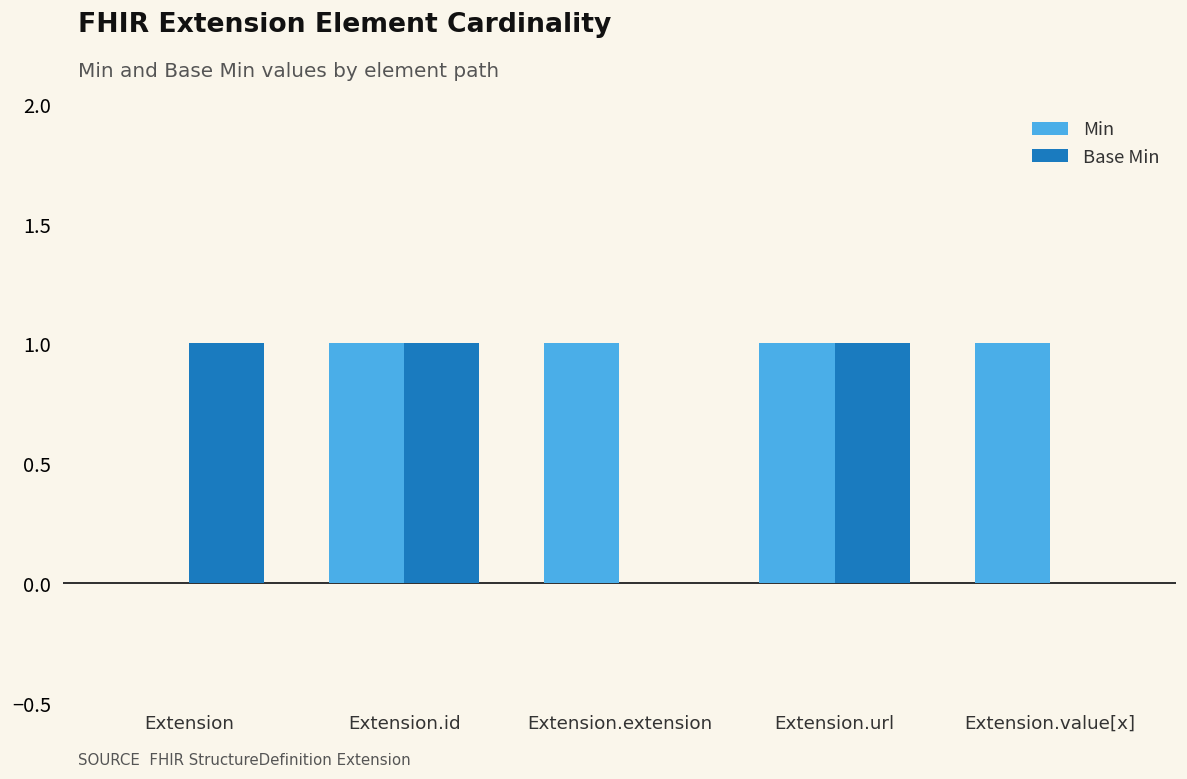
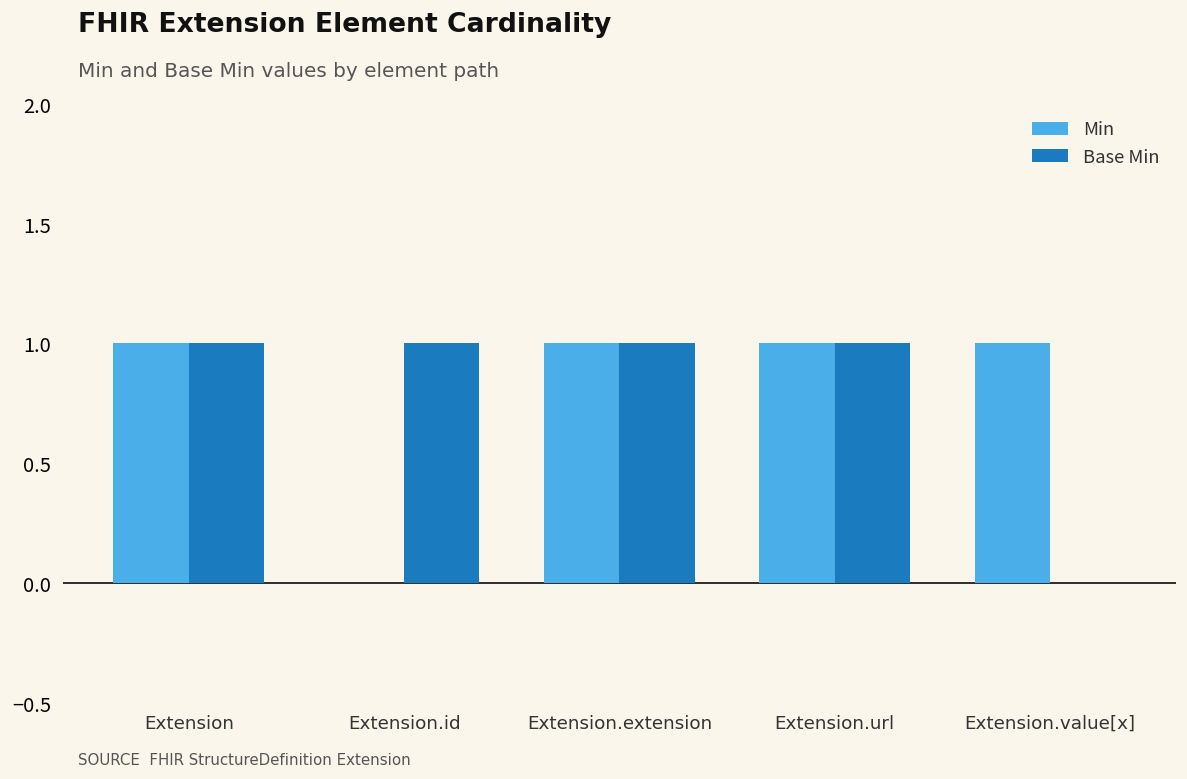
  {
    "Min": {
-     "Extension": 0,
-     "Extension.id": 1,
+     "Extension": 1,
+     "Extension.id": 0,
      "Extension.extension": 1,
      "Extension.url": 1,
      "Extension.value[x]": 1
    },
    "Base Min": {
      "Extension": 1,
      "Extension.id": 1,
-     "Extension.extension": 0,
+     "Extension.extension": 1,
      "Extension.url": 1,
      "Extension.value[x]": 0
    }
  }
